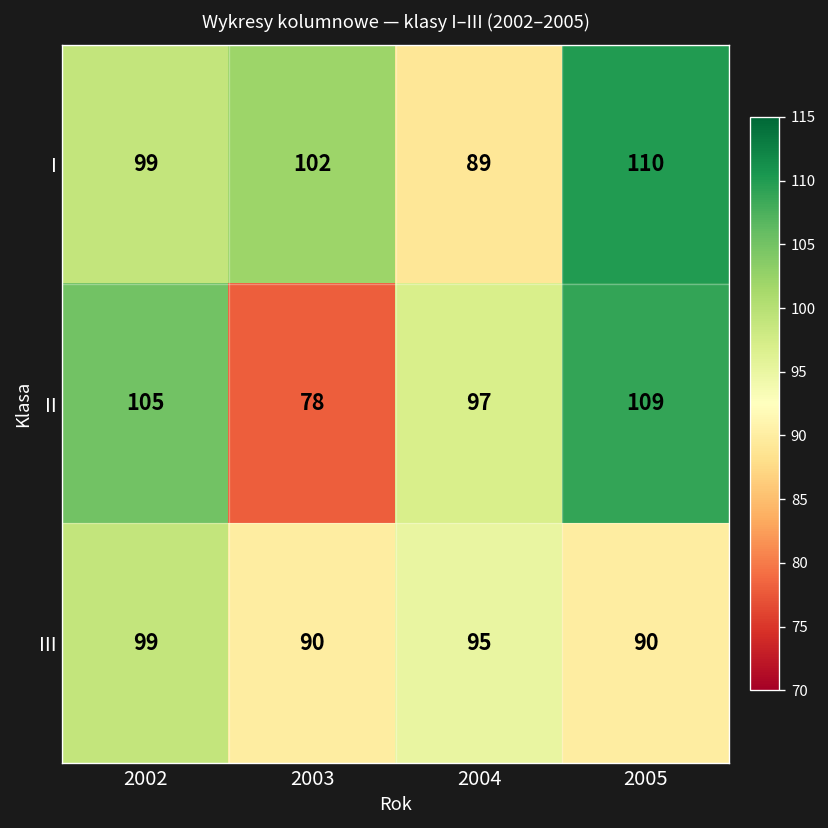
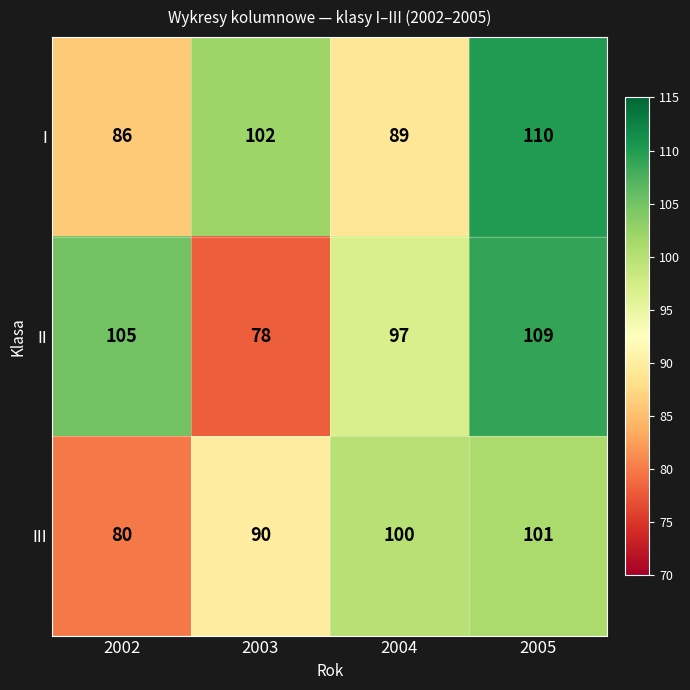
  {
    "I": {
-     "2002": 99,
+     "2002": 86,
      "2003": 102,
      "2004": 89,
      "2005": 110
    },
    "II": {
      "2002": 105,
      "2003": 78,
      "2004": 97,
      "2005": 109
    },
    "III": {
-     "2002": 99,
+     "2002": 80,
      "2003": 90,
-     "2004": 95,
-     "2005": 90
+     "2004": 100,
+     "2005": 101
    }
  }
